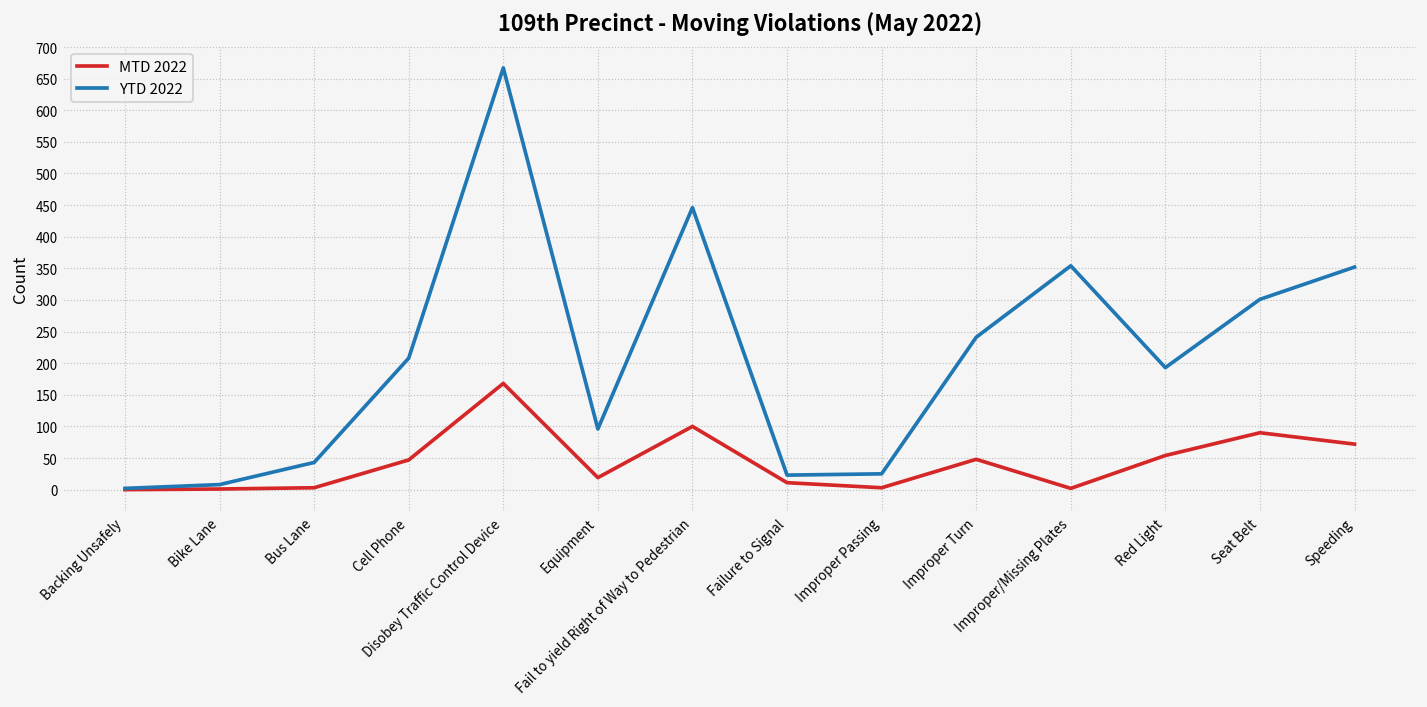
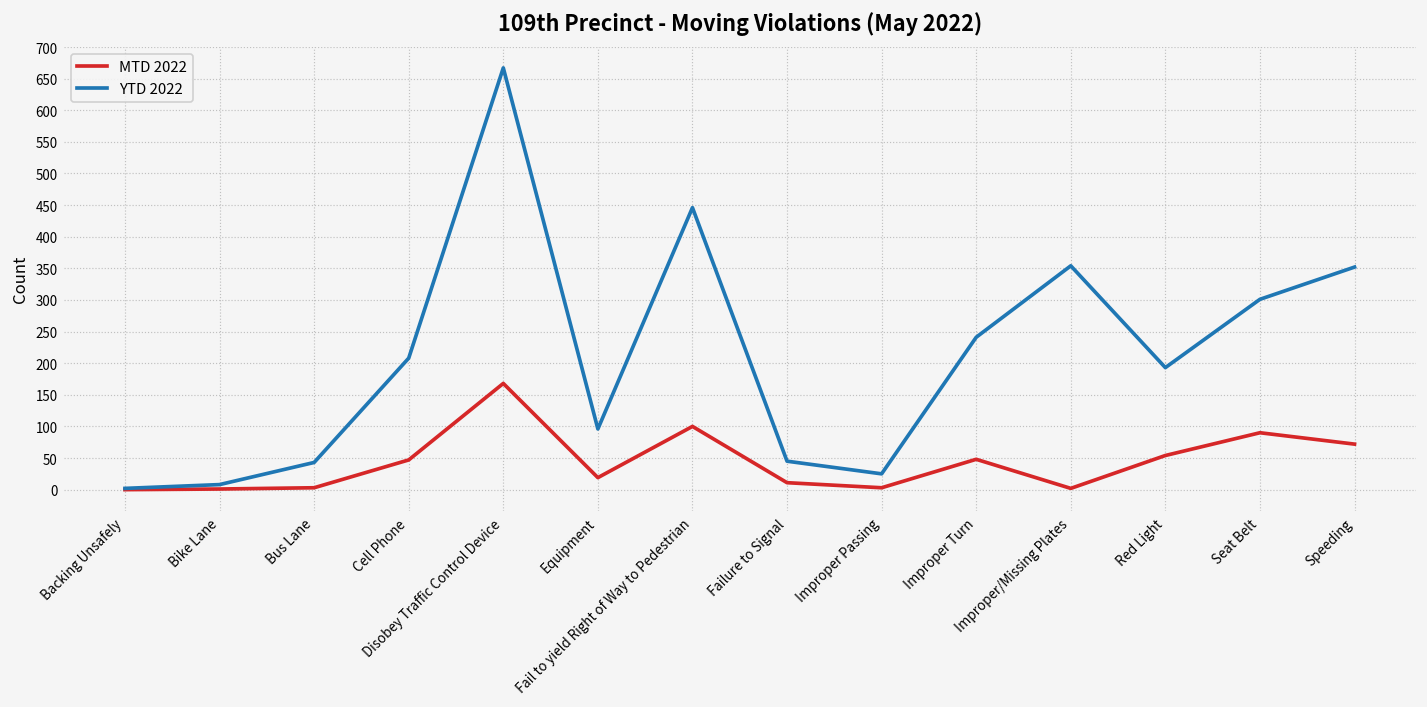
  {
    "MTD 2022": {
      "Bike Lane": 0,
      "Bus Lane": 0,
      "Cell Phone": 50,
      "Disobey Traffic Control Device": 170,
      "Equipment": 20,
      "Fail to yield Right of Way to Pedestrian": 100,
      "Failure to Signal": 10,
      "Improper Passing": 0,
      "Improper Turn": 50,
      "Improper/Missing Plates": 0,
      "Red Light": 50,
      "Seat Belt": 90,
      "Speeding": 70
    },
    "YTD 2022": {
      "Bike Lane": 10,
      "Bus Lane": 40,
      "Cell Phone": 210,
      "Disobey Traffic Control Device": 670,
      "Equipment": 100,
      "Fail to yield Right of Way to Pedestrian": 450,
-     "Failure to Signal": 20,
+     "Failure to Signal": 50,
      "Improper Passing": 30,
      "Improper Turn": 240,
      "Improper/Missing Plates": 350,
      "Red Light": 190,
      "Seat Belt": 300,
      "Speeding": 350
    }
  }
